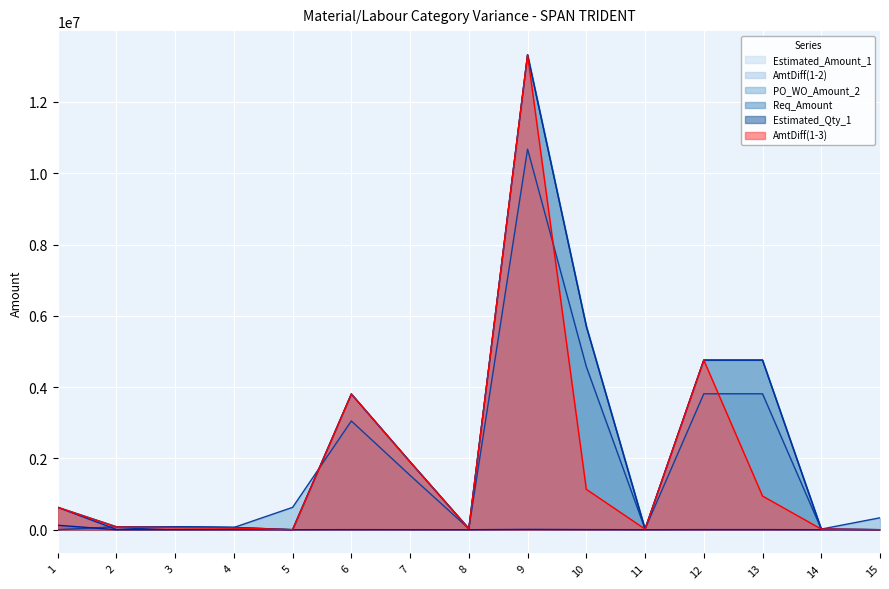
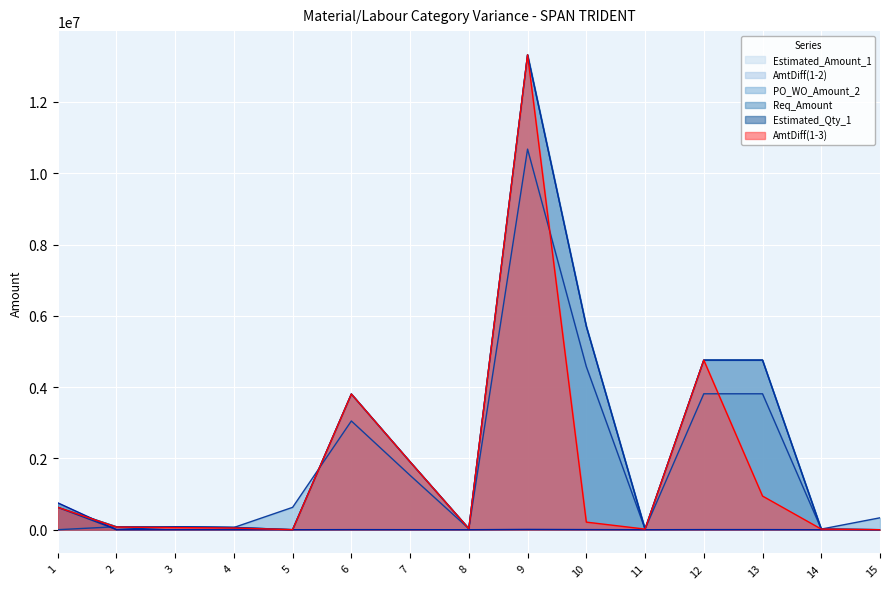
  {
    "Estimated_Qty_1": {
-     "1": 100000,
+     "1": 800000,
      "6": 0,
      "7": 0,
      "9": 0,
      "10": 0,
      "12": 0,
      "13": 0
    },
    "AmtDiff(1-3)": {
-     "10": 1100000,
+     "10": 200000,
      "13": 900000
    }
  }
